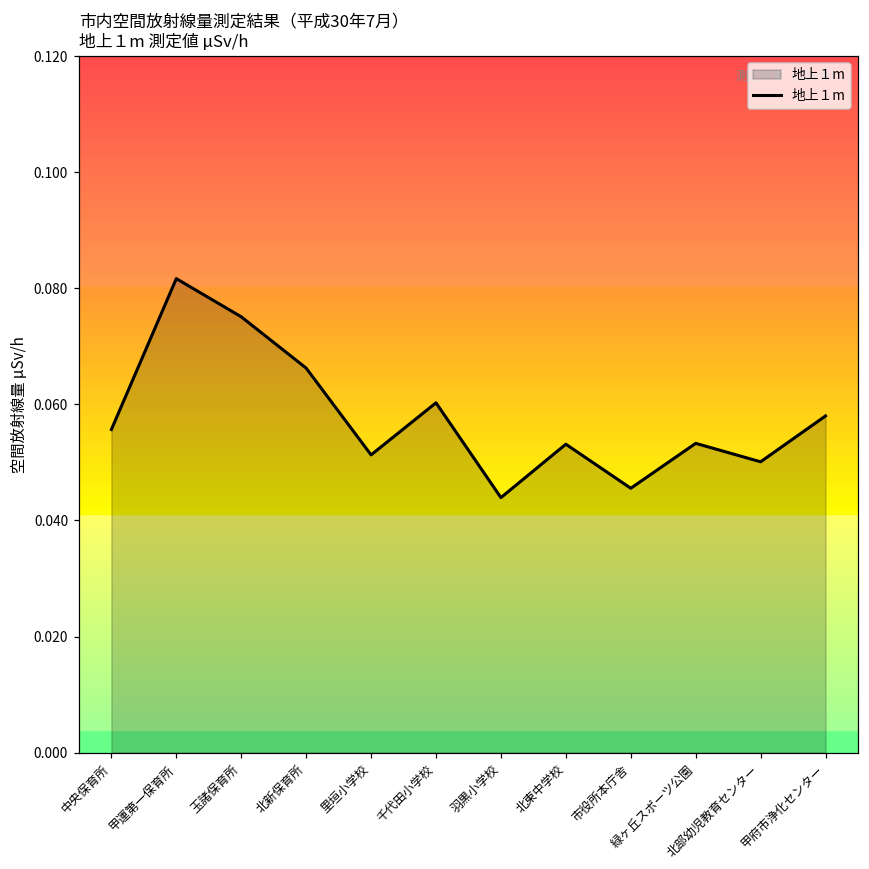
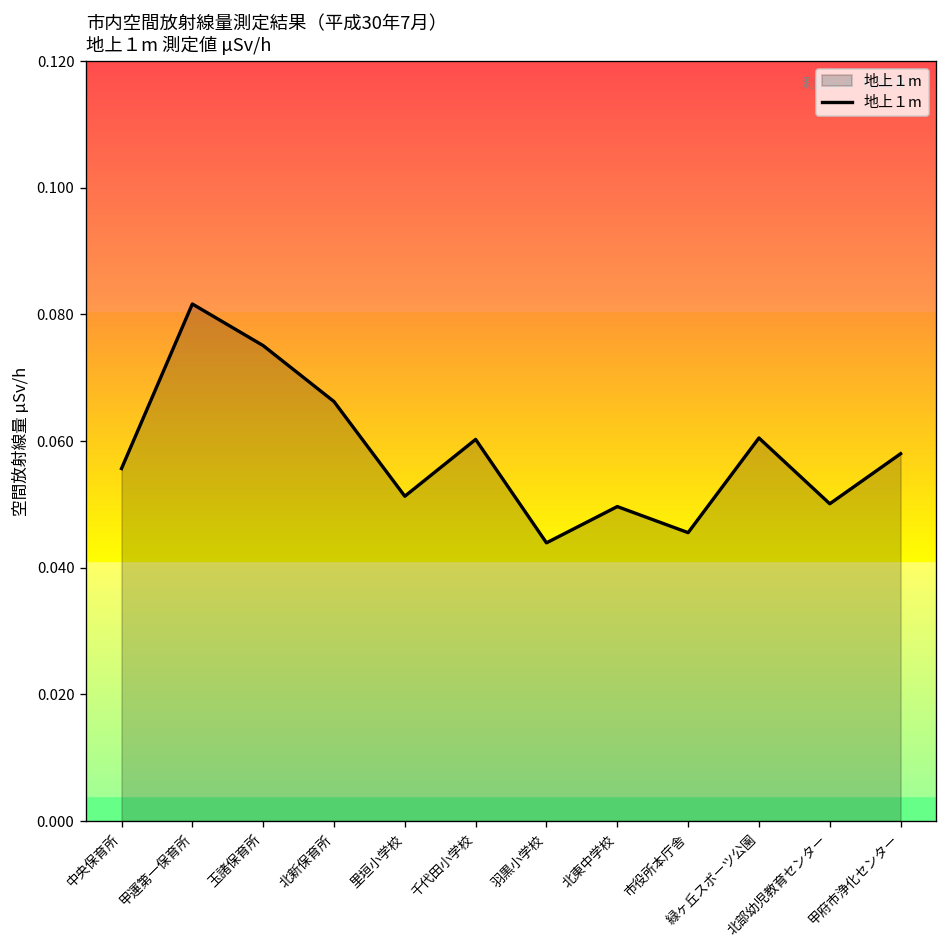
  {
    "中央保育所": 0.056,
    "甲運第一保育所": 0.082,
    "玉諸保育所": 0.075,
    "北新保育所": 0.066,
    "里垣小学校": 0.051,
    "千代田小学校": 0.060,
    "羽黒小学校": 0.044,
-   "北東中学校": 0.053,
+   "北東中学校": 0.050,
    "市役所本庁舎": 0.046,
-   "緑ヶ丘スポーツ公園": 0.053,
+   "緑ヶ丘スポーツ公園": 0.060,
    "北部幼児教育センター": 0.050,
    "甲府市浄化センター": 0.058
  }
